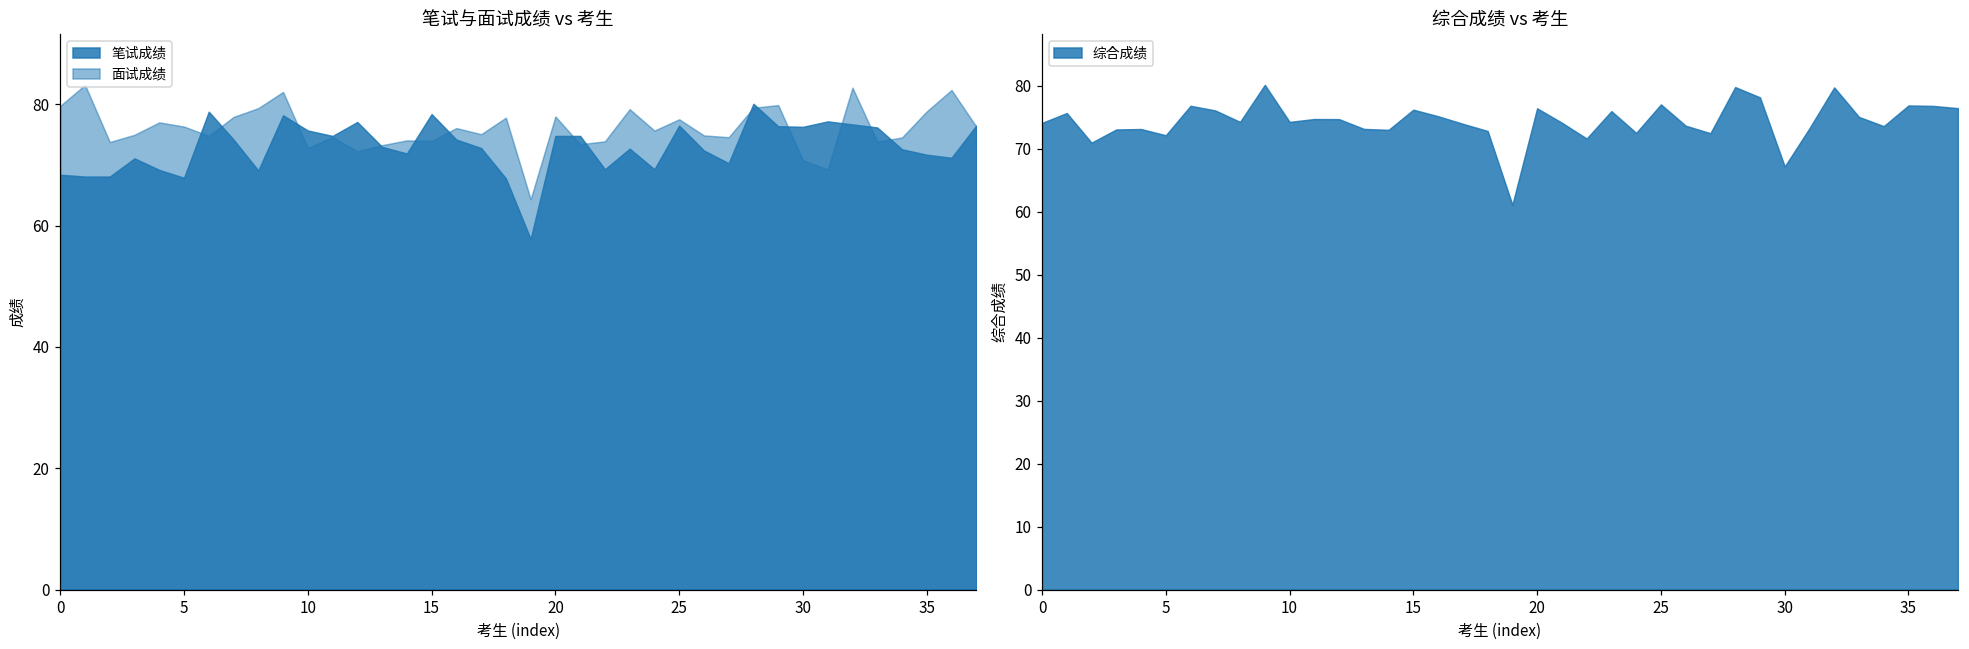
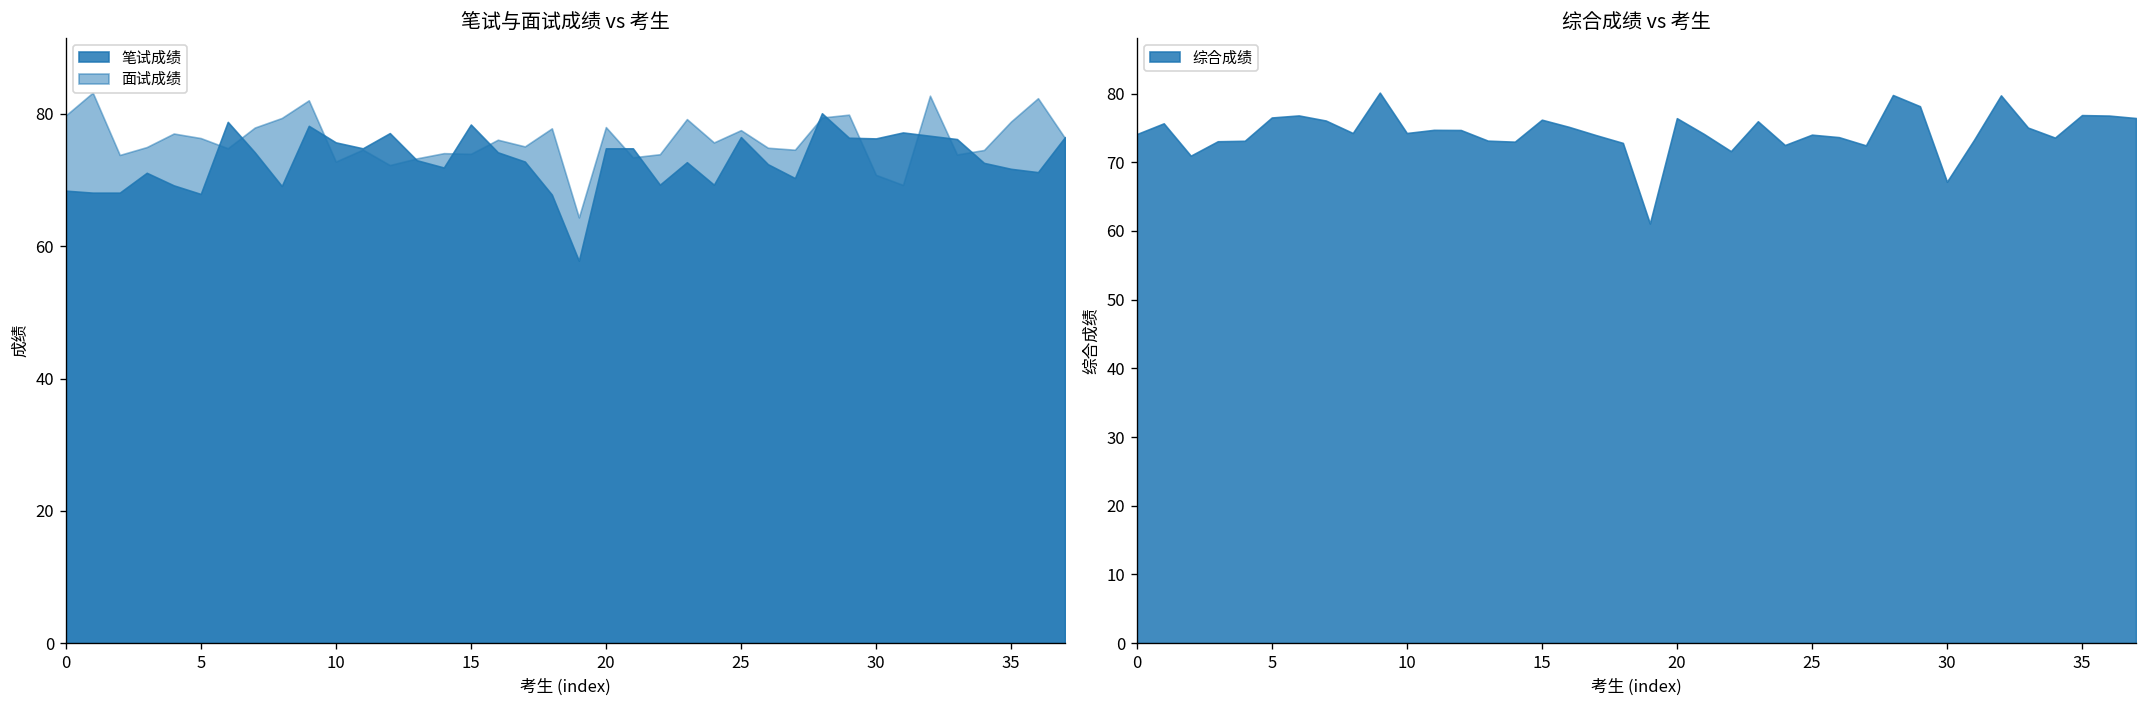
  {
    "综合成绩 vs 考生": {
      "0": 74,
-     "5": 72,
+     "5": 77,
      "10": 74,
      "15": 76,
      "20": 76,
-     "25": 77,
+     "25": 74,
      "30": 67,
      "35": 77
    }
  }
